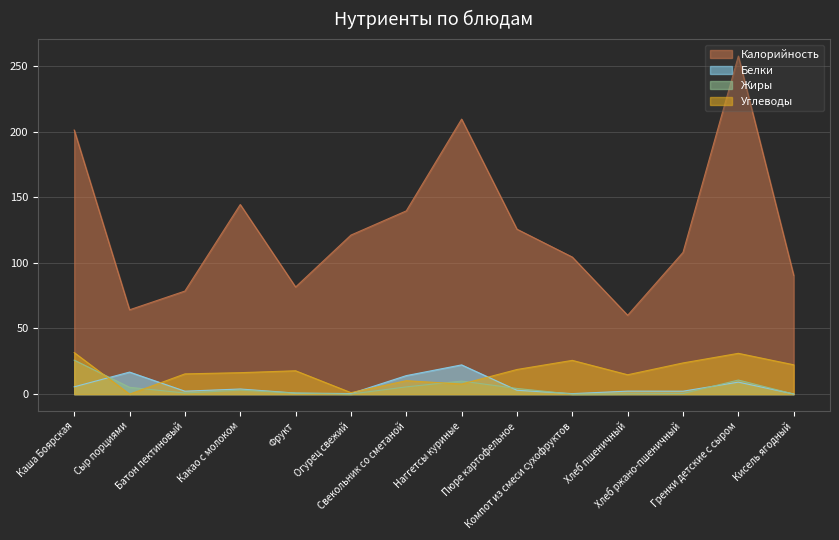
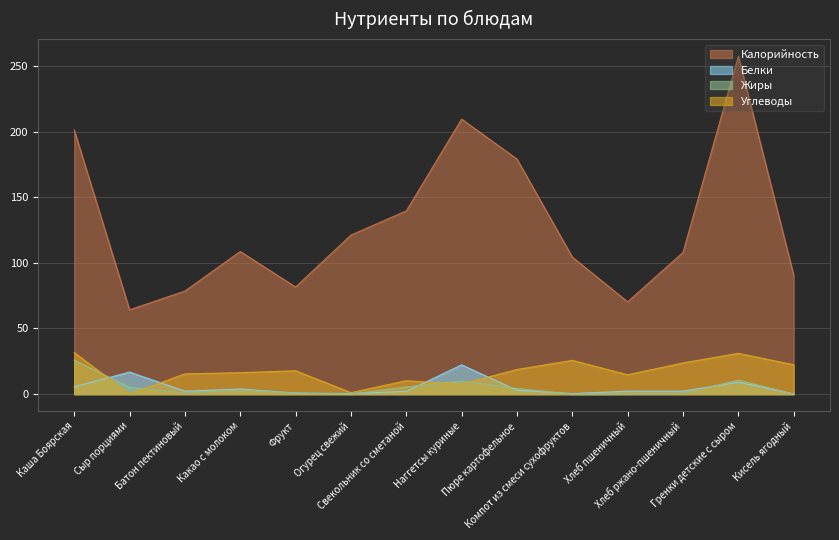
  {
    "Калорийность": {
      "Каша Боярская": 201,
      "Сыр порциями": 64,
      "Батон пектиновый": 79,
-     "Какао с молоком": 144,
+     "Какао с молоком": 109,
      "Фрукт": 82,
      "Огурец свежий": 121,
      "Свекольник со сметаной": 140,
      "Наггетсы куриные": 210,
-     "Пюре картофельное": 126,
+     "Пюре картофельное": 179,
      "Компот из смеси сухофруктов": 104,
-     "Хлеб пшеничный": 60,
+     "Хлеб пшеничный": 70,
      "Хлеб ржано-пшеничный": 108,
      "Кисель ягодный": 91
    },
    "Белки": {
      "Каша Боярская": 6,
      "Сыр порциями": 17,
-     "Свекольник со сметаной": 14,
+     "Свекольник со сметаной": 2,
      "Наггетсы куриные": 22,
      "Хлеб пшеничный": 2
    },
    "Жиры": {
      "Каша Боярская": 26,
      "Сыр порциями": 5,
      "Свекольник со сметаной": 6,
      "Наггетсы куриные": 10,
      "Хлеб пшеничный": 0
    },
    "Углеводы": {
      "Каша Боярская": 32,
      "Сыр порциями": 0,
      "Батон пектиновый": 15,
      "Какао с молоком": 16,
      "Фрукт": 18,
      "Свекольник со сметаной": 10,
      "Наггетсы куриные": 8,
      "Пюре картофельное": 19,
      "Компот из смеси сухофруктов": 26,
      "Хлеб пшеничный": 15,
      "Хлеб ржано-пшеничный": 24,
      "Гренки детские с сыром": 31,
      "Кисель ягодный": 22
    }
  }
